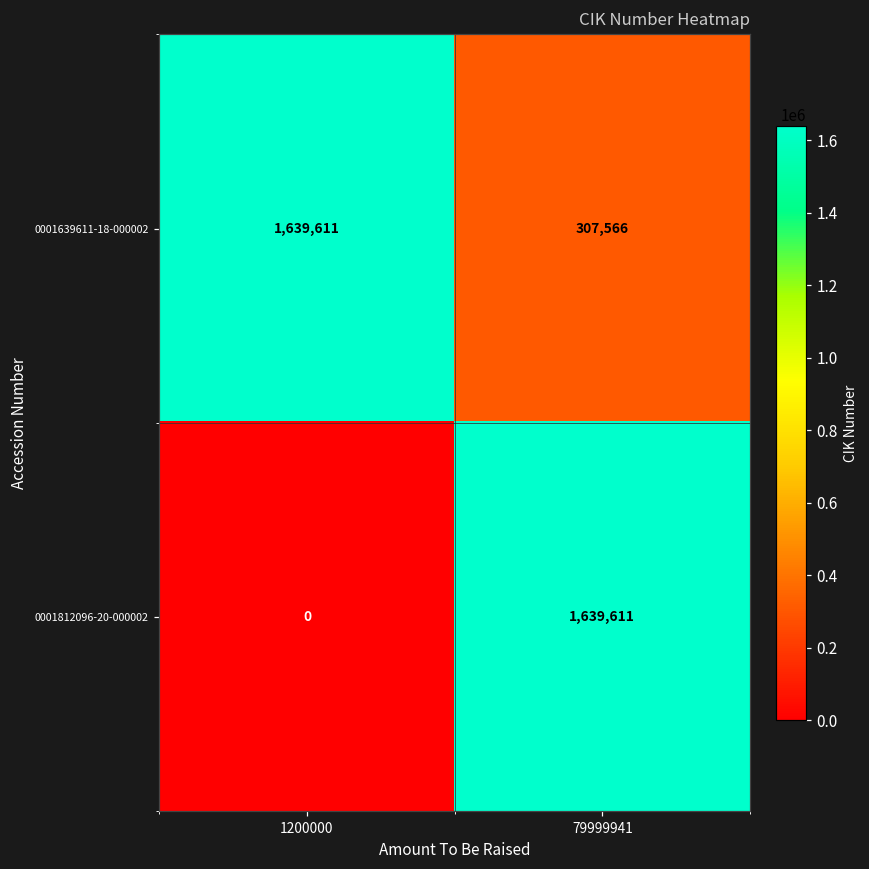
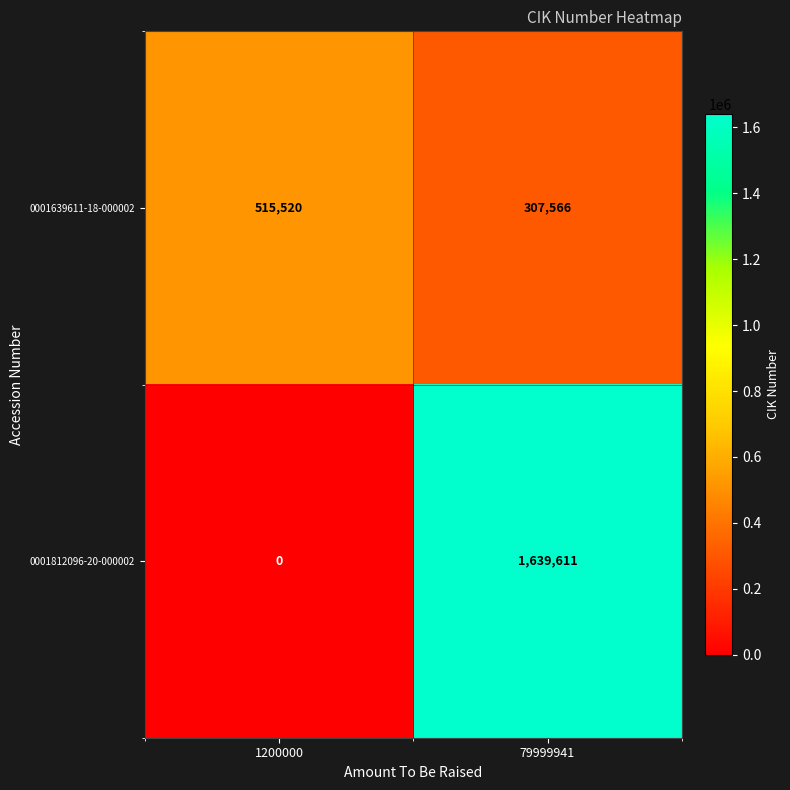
  {
    "0001639611-18-000002": {
-     "1200000": "1,639,611",
+     "1200000": "515,520",
      "79999941": "307,566"
    },
    "0001812096-20-000002": {
      "1200000": "0",
      "79999941": "1,639,611"
    }
  }
